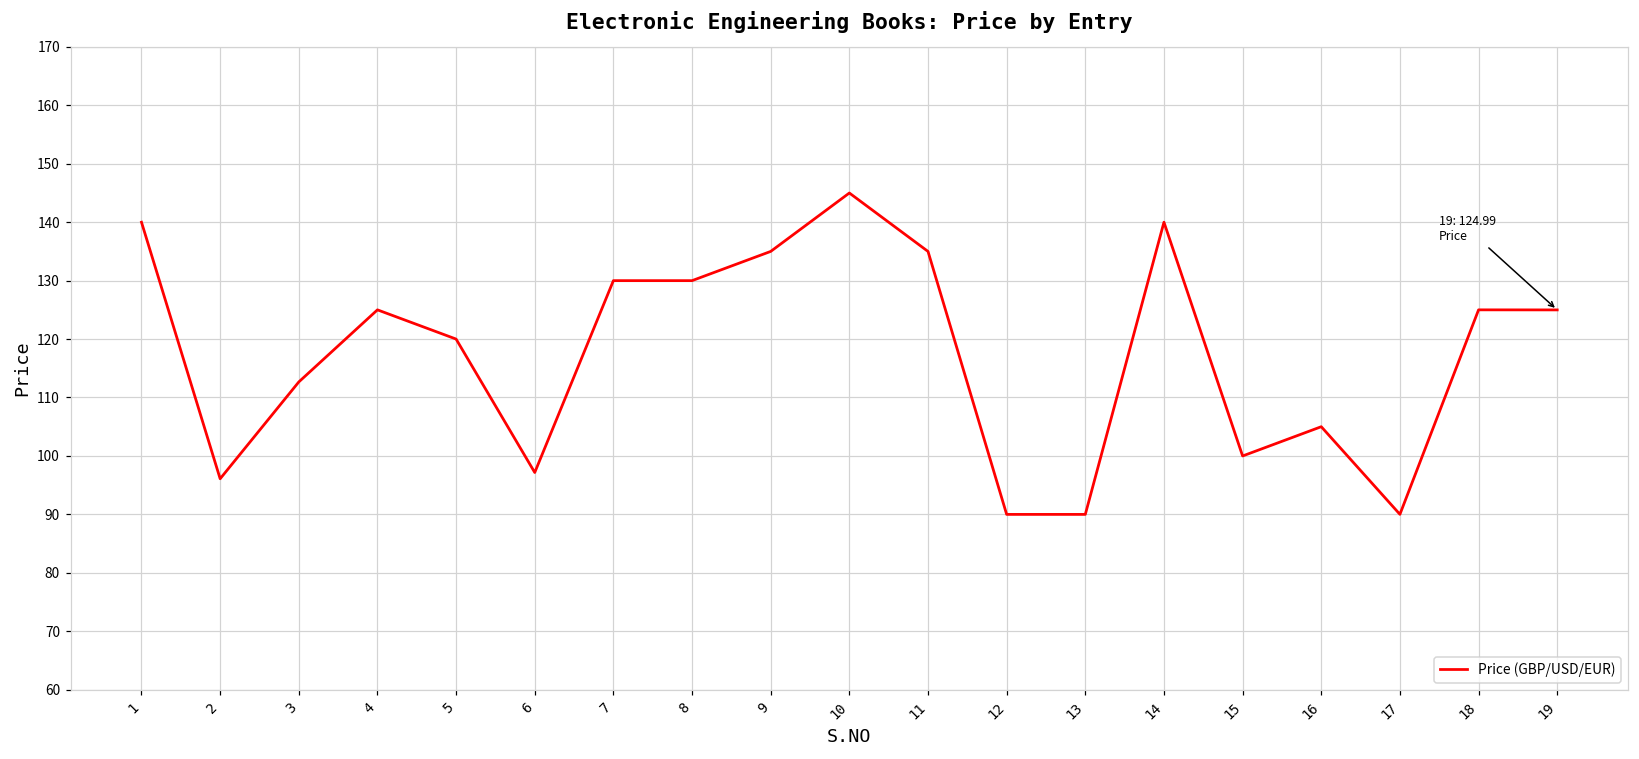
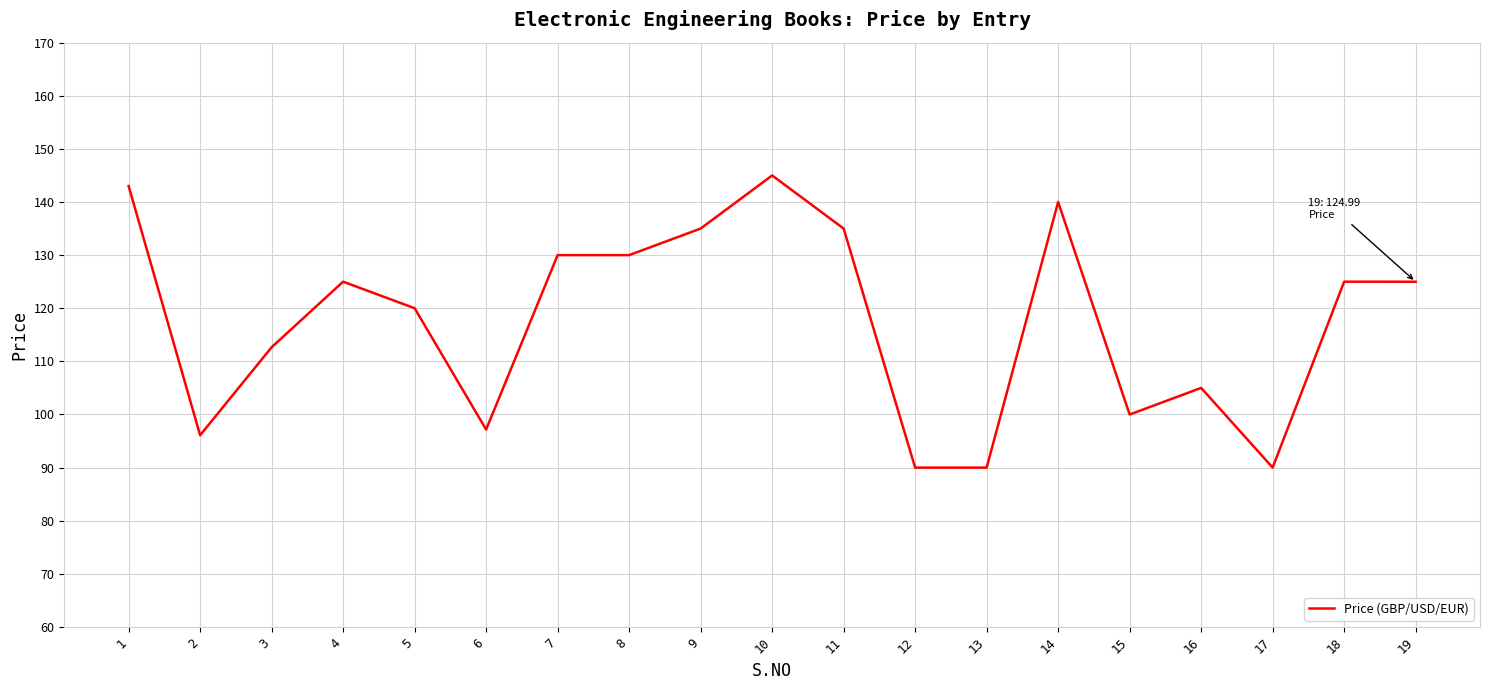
  {
-   "1": 140,
+   "1": 143,
    "2": 96,
    "3": 113,
    "4": 125,
    "5": 120,
    "6": 97,
    "7": 130,
    "8": 130,
    "9": 135,
    "10": 145,
    "11": 135,
    "12": 90,
    "13": 90,
    "14": 140,
    "15": 100,
    "16": 105,
    "17": 90
  }
